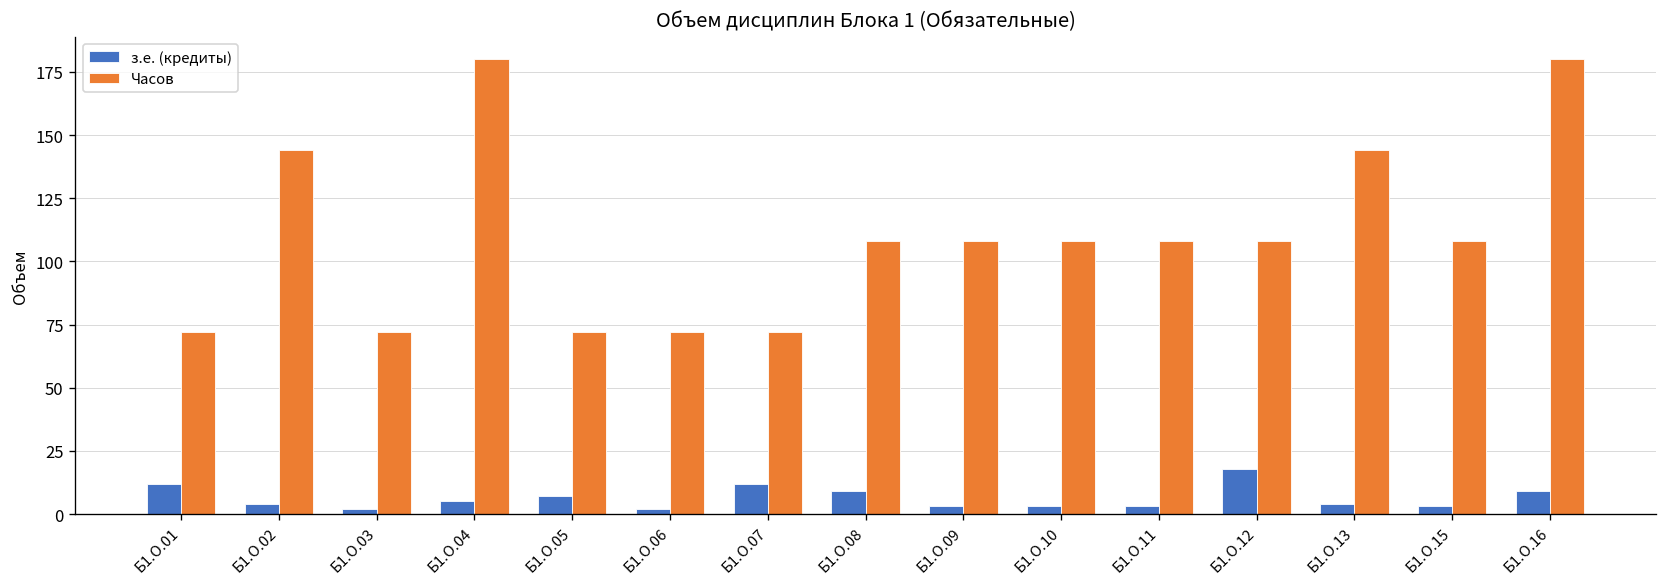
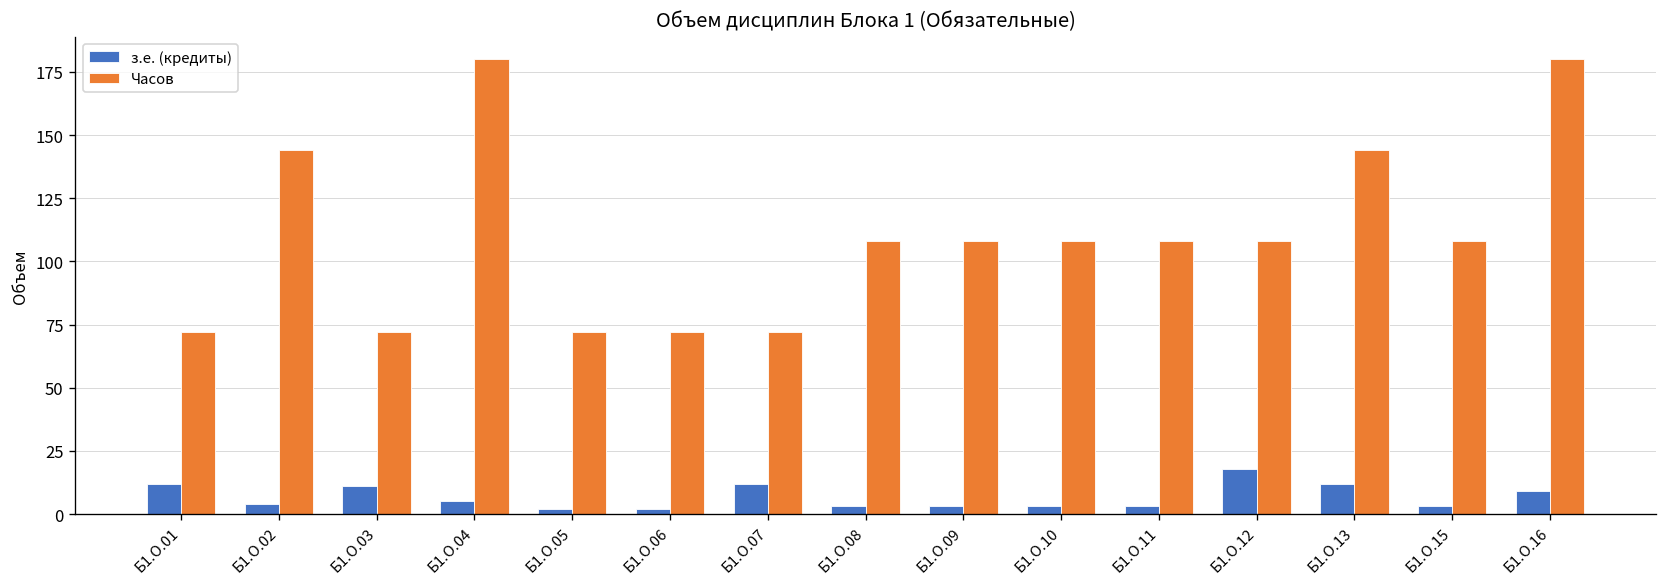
  {
    "з.е. (кредиты)": {
      "Б1.О.01": 12,
      "Б1.О.02": 4,
-     "Б1.О.03": 2,
+     "Б1.О.03": 11,
      "Б1.О.04": 5,
-     "Б1.О.05": 7,
+     "Б1.О.05": 2,
      "Б1.О.06": 2,
      "Б1.О.07": 12,
-     "Б1.О.08": 9,
+     "Б1.О.08": 3,
      "Б1.О.09": 3,
      "Б1.О.10": 3,
      "Б1.О.11": 3,
      "Б1.О.12": 18,
-     "Б1.О.13": 4,
+     "Б1.О.13": 12,
      "Б1.О.15": 3,
      "Б1.О.16": 9
    },
    "Часов": {
      "Б1.О.01": 72,
      "Б1.О.02": 144,
      "Б1.О.03": 72,
      "Б1.О.04": 180,
      "Б1.О.05": 72,
      "Б1.О.06": 72,
      "Б1.О.07": 72,
      "Б1.О.08": 108,
      "Б1.О.09": 108,
      "Б1.О.10": 108,
      "Б1.О.11": 108,
      "Б1.О.12": 108,
      "Б1.О.13": 144,
      "Б1.О.15": 108,
      "Б1.О.16": 180
    }
  }
